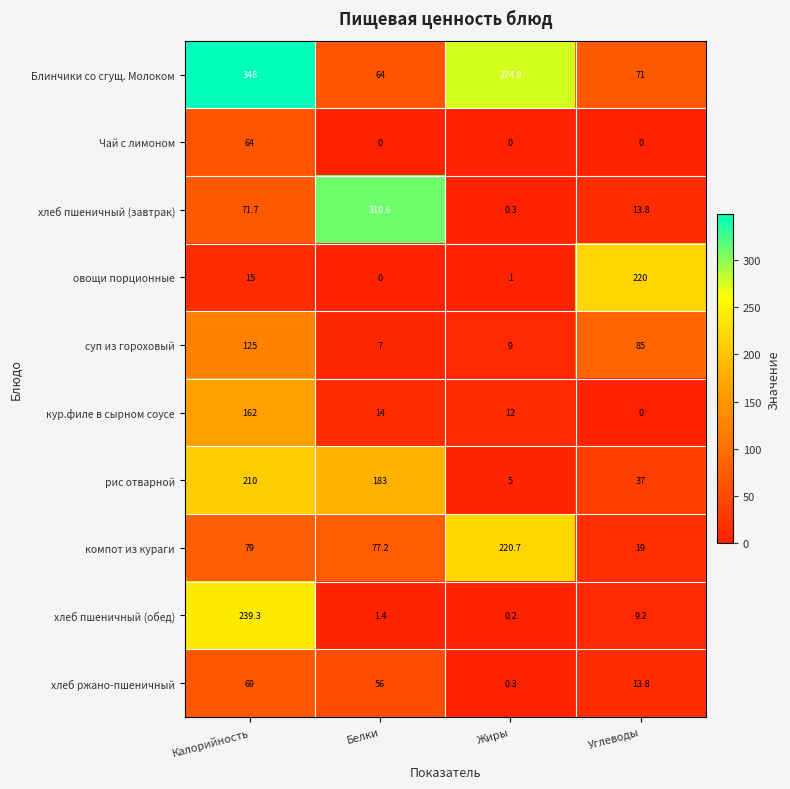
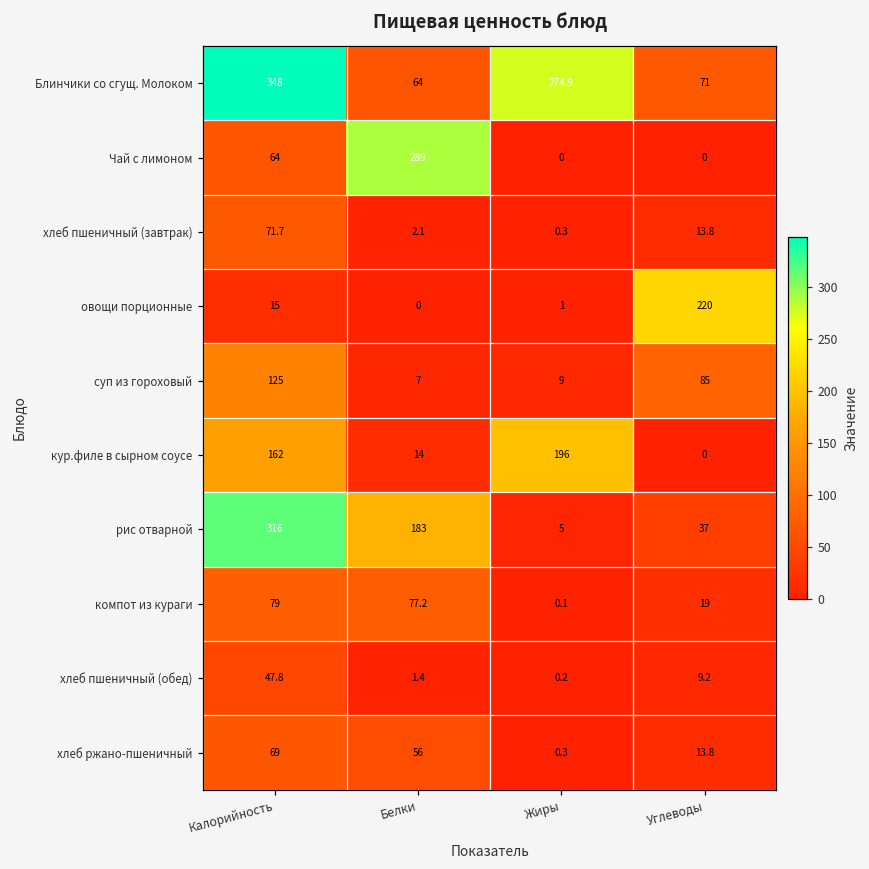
  {
    "Блинчики со сгущ. Молоком": {
      "Калорийность": 348,
      "Белки": 64,
      "Жиры": 274.9,
      "Углеводы": 71
    },
    "Чай с лимоном": {
      "Калорийность": 64,
-     "Белки": 0,
+     "Белки": 289,
      "Жиры": 0,
      "Углеводы": 0
    },
    "хлеб пшеничный (завтрак)": {
      "Калорийность": 71.7,
-     "Белки": 310.6,
+     "Белки": 2.1,
      "Жиры": 0.3,
      "Углеводы": 13.8
    },
    "овощи порционные": {
      "Калорийность": 15,
      "Белки": 0,
      "Жиры": 1,
      "Углеводы": 220
    },
    "суп из гороховый": {
      "Калорийность": 125,
      "Белки": 7,
      "Жиры": 9,
      "Углеводы": 85
    },
    "кур.филе в сырном соусе": {
      "Калорийность": 162,
      "Белки": 14,
-     "Жиры": 12,
+     "Жиры": 196,
      "Углеводы": 0
    },
    "рис отварной": {
-     "Калорийность": 210,
+     "Калорийность": 316,
      "Белки": 183,
      "Жиры": 5,
      "Углеводы": 37
    },
    "компот из кураги": {
      "Калорийность": 79,
      "Белки": 77.2,
-     "Жиры": 220.7,
+     "Жиры": 0.1,
      "Углеводы": 19
    },
    "хлеб пшеничный (обед)": {
-     "Калорийность": 239.3,
+     "Калорийность": 47.8,
      "Белки": 1.4,
      "Жиры": 0.2,
      "Углеводы": 9.2
    },
    "хлеб ржано-пшеничный": {
      "Калорийность": 69,
      "Белки": 56,
      "Жиры": 0.3,
      "Углеводы": 13.8
    }
  }
